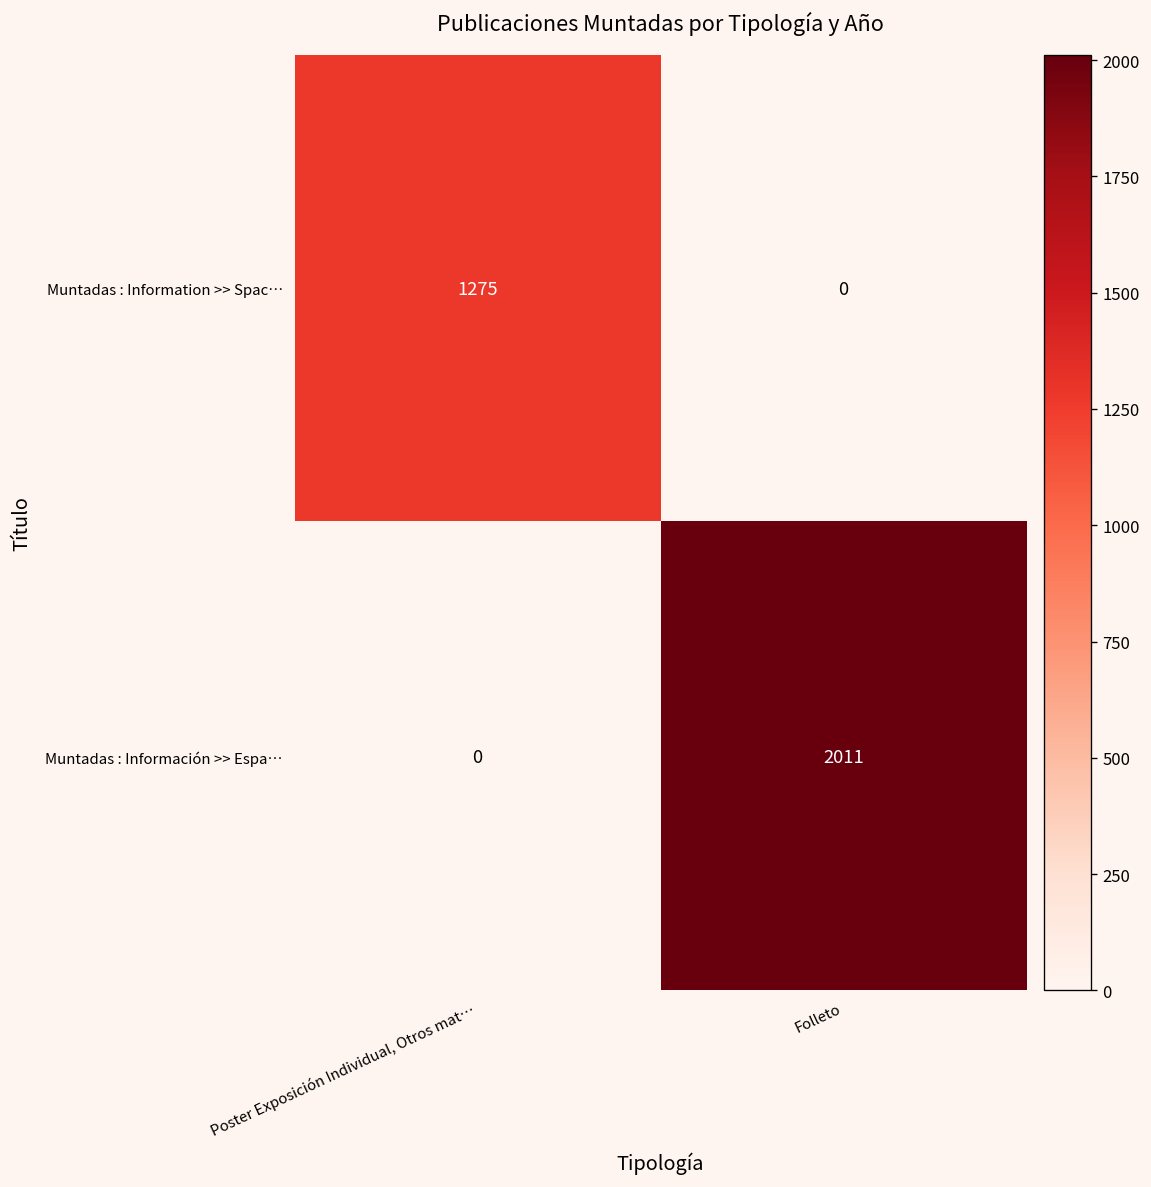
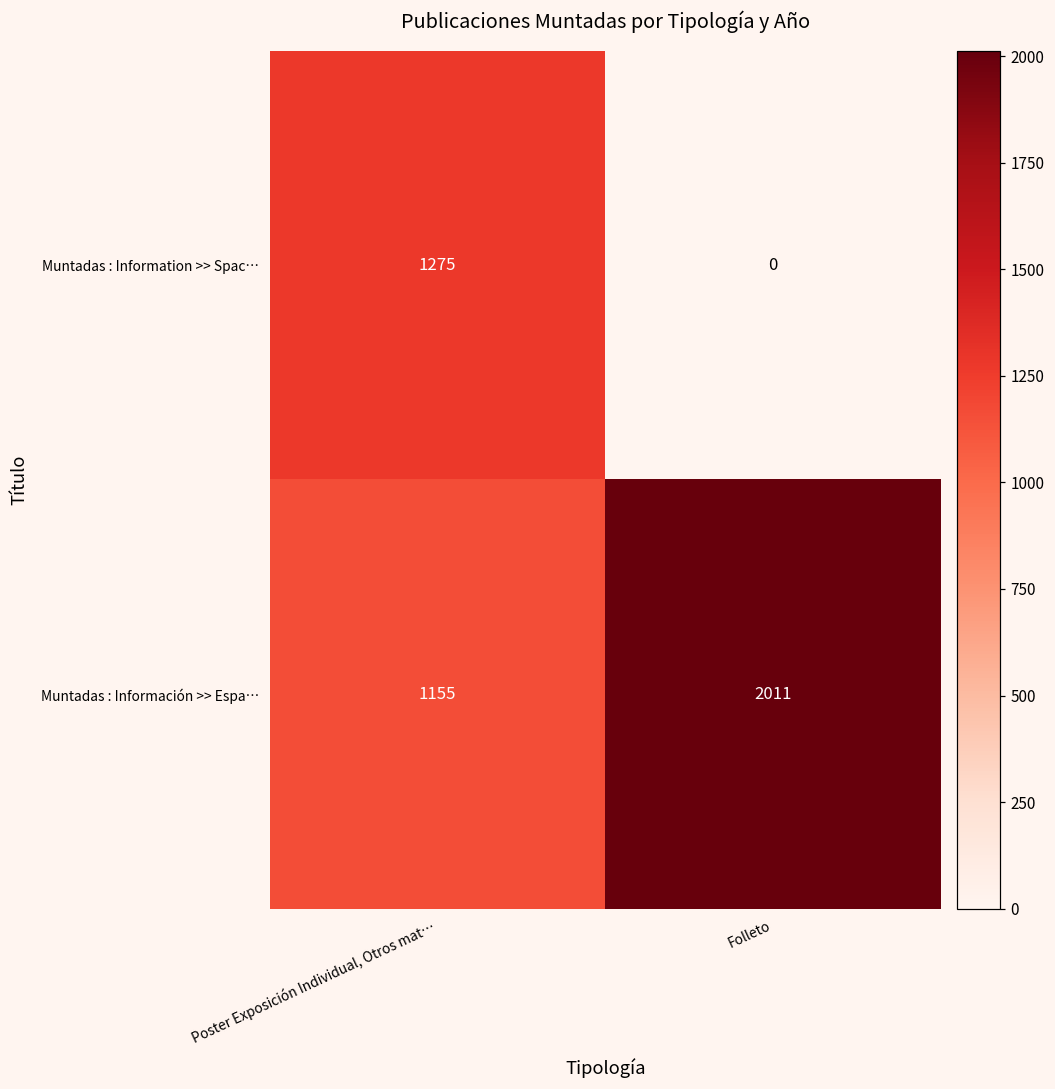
  {
    "Muntadas : Information >> Spac…": {
      "Poster Exposición Individual, Otros mat…": 1275,
      "Folleto": 0
    },
    "Muntadas : Información >> Espa…": {
-     "Poster Exposición Individual, Otros mat…": 0,
+     "Poster Exposición Individual, Otros mat…": 1155,
      "Folleto": 2011
    }
  }
